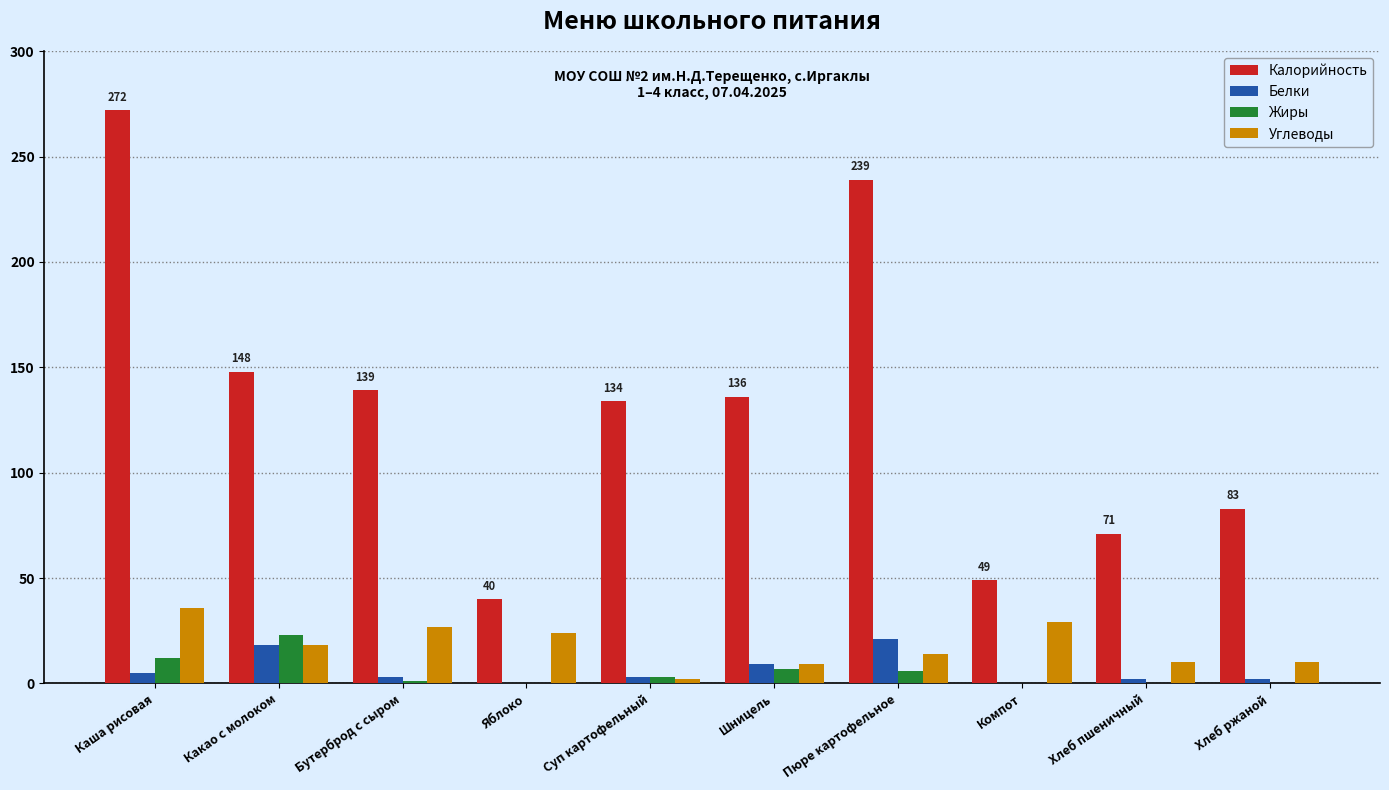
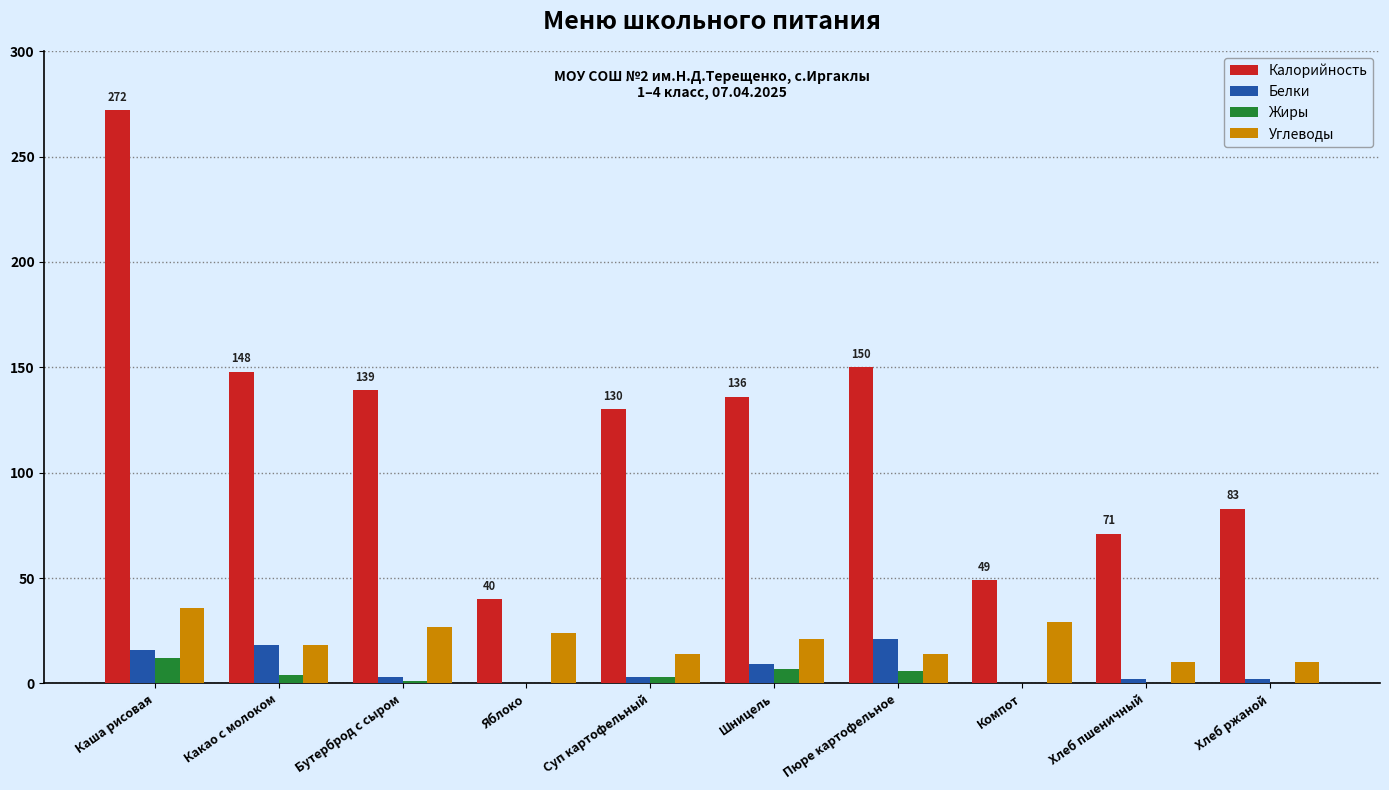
  {
    "Калорийность": {
      "Каша рисовая": 272,
      "Какао с молоком": 148,
      "Бутерброд с сыром": 139,
      "Яблоко": 40,
-     "Суп картофельный": 134,
+     "Суп картофельный": 130,
      "Шницель": 136,
-     "Пюре картофельное": 239,
+     "Пюре картофельное": 150,
      "Компот": 49,
      "Хлеб пшеничный": 71,
      "Хлеб ржаной": 83
    },
    "Белки": {
-     "Каша рисовая": 5,
+     "Каша рисовая": 16,
      "Какао с молоком": 18,
      "Бутерброд с сыром": 3,
      "Яблоко": 0,
      "Суп картофельный": 3,
      "Шницель": 9,
      "Пюре картофельное": 21,
      "Компот": 0,
      "Хлеб пшеничный": 2,
      "Хлеб ржаной": 2
    },
    "Жиры": {
      "Каша рисовая": 12,
-     "Какао с молоком": 23,
+     "Какао с молоком": 4,
      "Яблоко": 0,
      "Суп картофельный": 3,
      "Шницель": 7,
      "Пюре картофельное": 6,
      "Компот": 0,
      "Хлеб пшеничный": 0,
      "Хлеб ржаной": 0
    },
    "Углеводы": {
      "Каша рисовая": 36,
      "Какао с молоком": 18,
      "Бутерброд с сыром": 27,
      "Яблоко": 24,
-     "Суп картофельный": 2,
-     "Шницель": 9,
+     "Суп картофельный": 14,
+     "Шницель": 21,
      "Пюре картофельное": 14,
      "Компот": 29,
      "Хлеб пшеничный": 10,
      "Хлеб ржаной": 10
    }
  }
